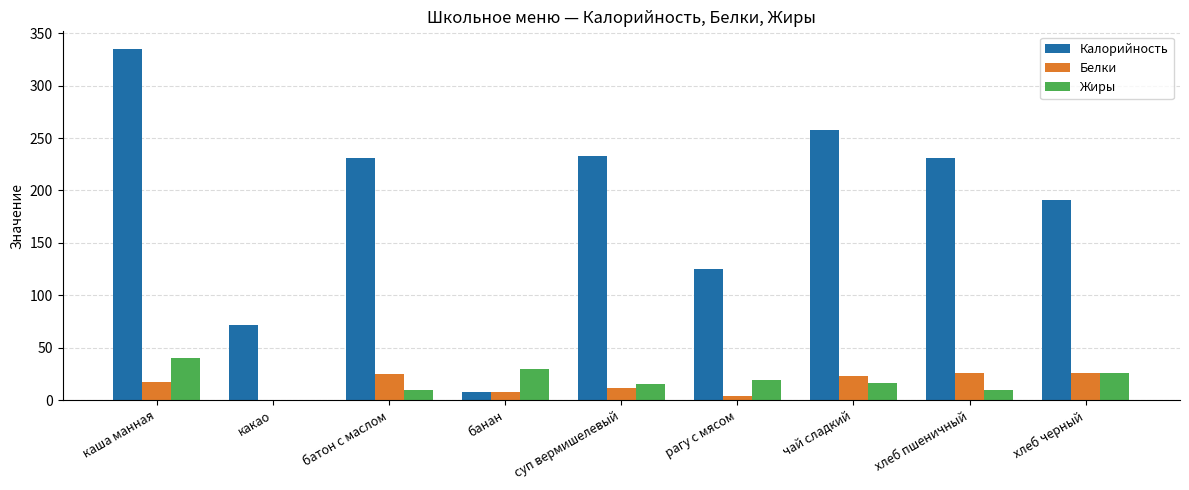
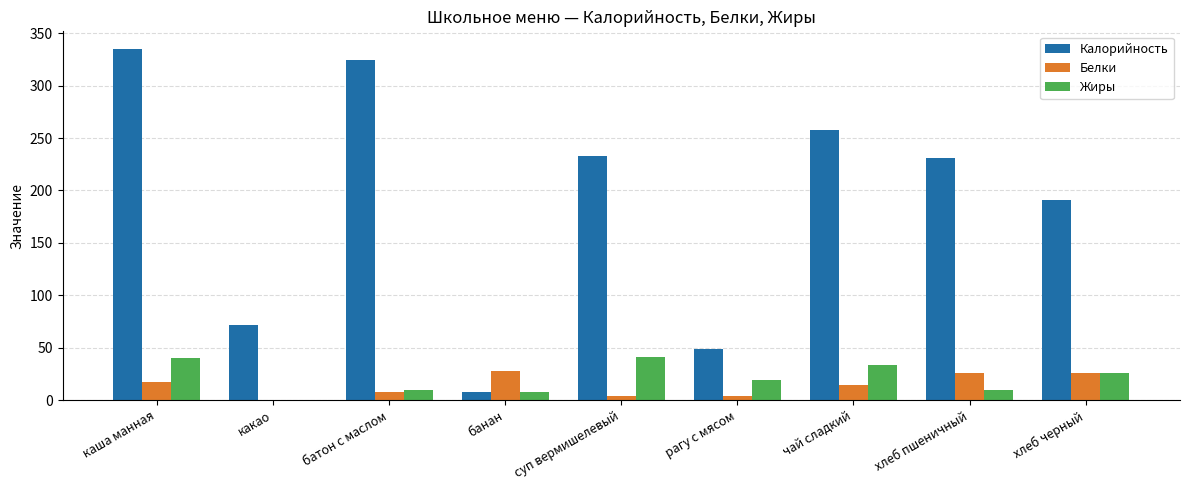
  {
    "Калорийность": {
      "каша манная": 335,
      "какао": 72,
-     "батон с маслом": 231,
+     "батон с маслом": 324,
      "банан": 8,
      "суп вермишелевый": 233,
-     "рагу с мясом": 125,
+     "рагу с мясом": 49,
      "чай сладкий": 258,
      "хлеб пшеничный": 231,
      "хлеб черный": 191
    },
    "Белки": {
      "каша манная": 17,
      "какао": 0,
-     "батон с маслом": 25,
-     "банан": 8,
-     "суп вермишелевый": 12,
+     "батон с маслом": 8,
+     "банан": 28,
+     "суп вермишелевый": 4,
      "рагу с мясом": 4,
-     "чай сладкий": 23,
+     "чай сладкий": 14,
      "хлеб пшеничный": 26,
      "хлеб черный": 26
    },
    "Жиры": {
      "каша манная": 40,
      "какао": 0,
      "батон с маслом": 10,
-     "банан": 30,
-     "суп вермишелевый": 15,
+     "банан": 8,
+     "суп вермишелевый": 41,
      "рагу с мясом": 19,
-     "чай сладкий": 16,
+     "чай сладкий": 33,
      "хлеб пшеничный": 10,
      "хлеб черный": 26
    }
  }
